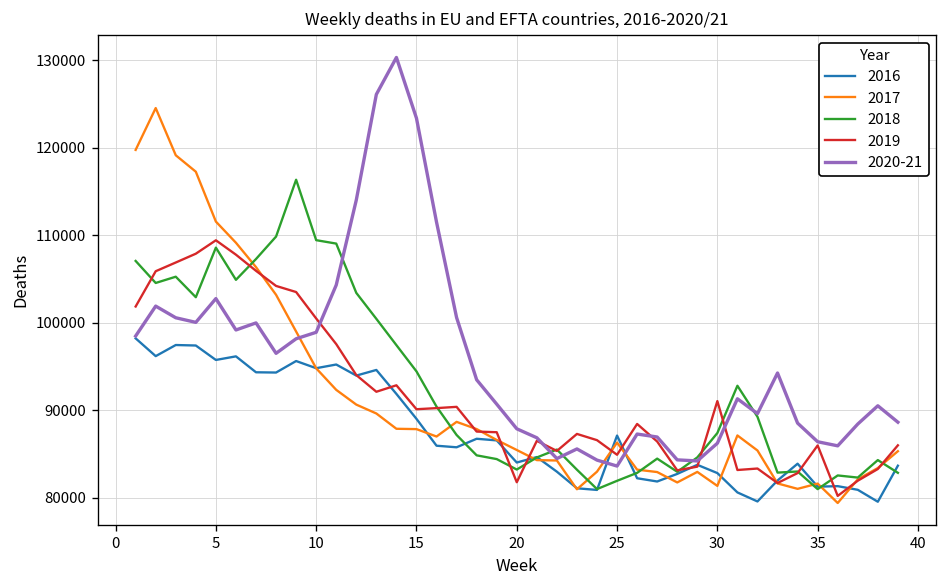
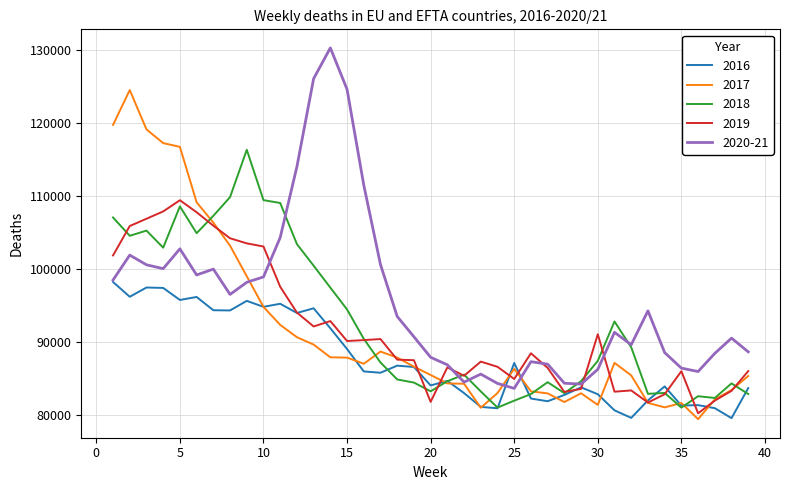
  {
    "2016": {
      "5": 96000,
      "15": 89000,
      "20": 84000,
      "25": 87000,
      "30": 83000
    },
    "2017": {
-     "5": 112000,
+     "5": 117000,
      "15": 88000,
      "20": 85000,
      "25": 86000,
      "30": 81000
    },
    "2018": {
      "5": 109000,
      "10": 109000,
      "15": 94000,
      "20": 83000,
      "25": 82000,
      "30": 87000
    },
    "2019": {
      "5": 109000,
-     "10": 101000,
+     "10": 103000,
      "15": 90000,
      "20": 82000,
      "25": 85000,
      "30": 91000,
      "35": 86000
    },
    "2020-21": {
      "5": 103000,
      "10": 99000,
-     "15": 123000,
+     "15": 125000,
      "20": 88000,
      "25": 84000,
      "30": 86000,
      "35": 86000
    }
  }
